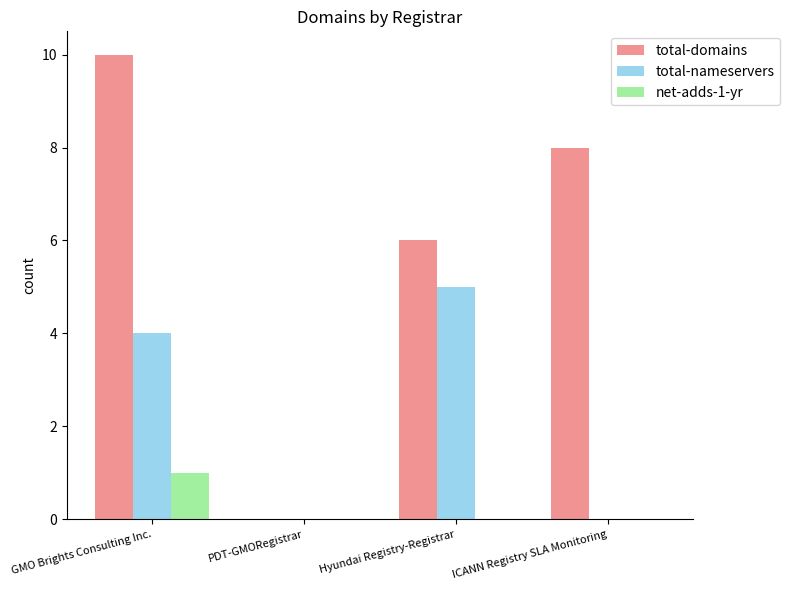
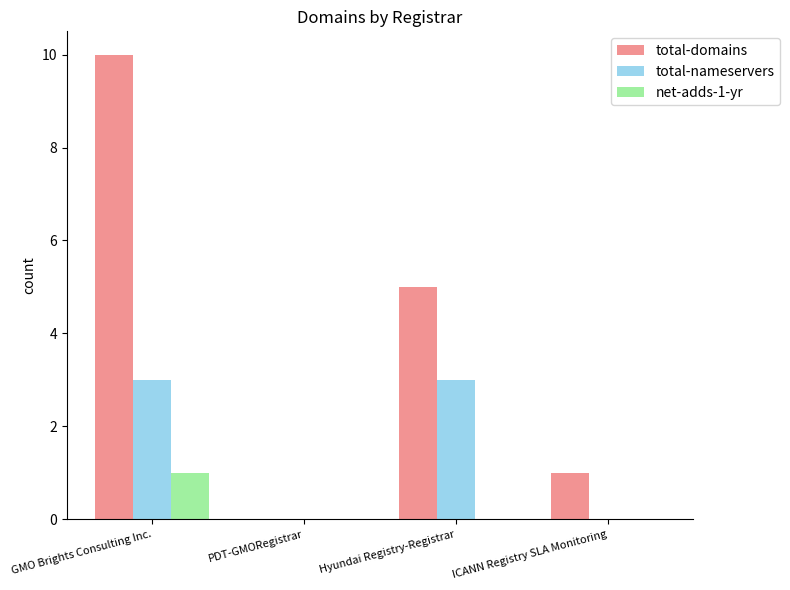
  {
    "total-domains": {
      "GMO Brights Consulting Inc.": 10,
      "PDT-GMORegistrar": 0,
-     "Hyundai Registry-Registrar": 6,
-     "ICANN Registry SLA Monitoring": 8
+     "Hyundai Registry-Registrar": 5,
+     "ICANN Registry SLA Monitoring": 1
    },
    "total-nameservers": {
-     "GMO Brights Consulting Inc.": 4,
+     "GMO Brights Consulting Inc.": 3,
      "PDT-GMORegistrar": 0,
-     "Hyundai Registry-Registrar": 5,
+     "Hyundai Registry-Registrar": 3,
      "ICANN Registry SLA Monitoring": 0
    },
    "net-adds-1-yr": {
      "GMO Brights Consulting Inc.": 1,
      "PDT-GMORegistrar": 0,
      "Hyundai Registry-Registrar": 0,
      "ICANN Registry SLA Monitoring": 0
    }
  }
